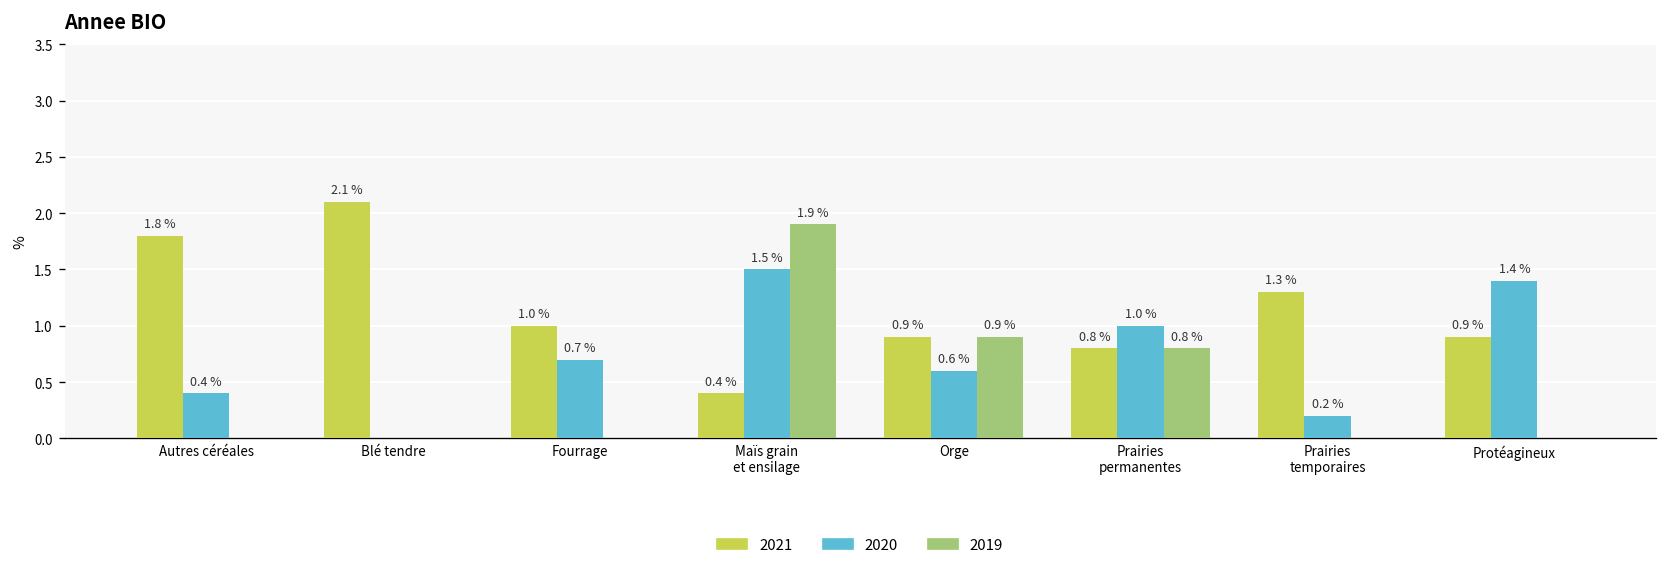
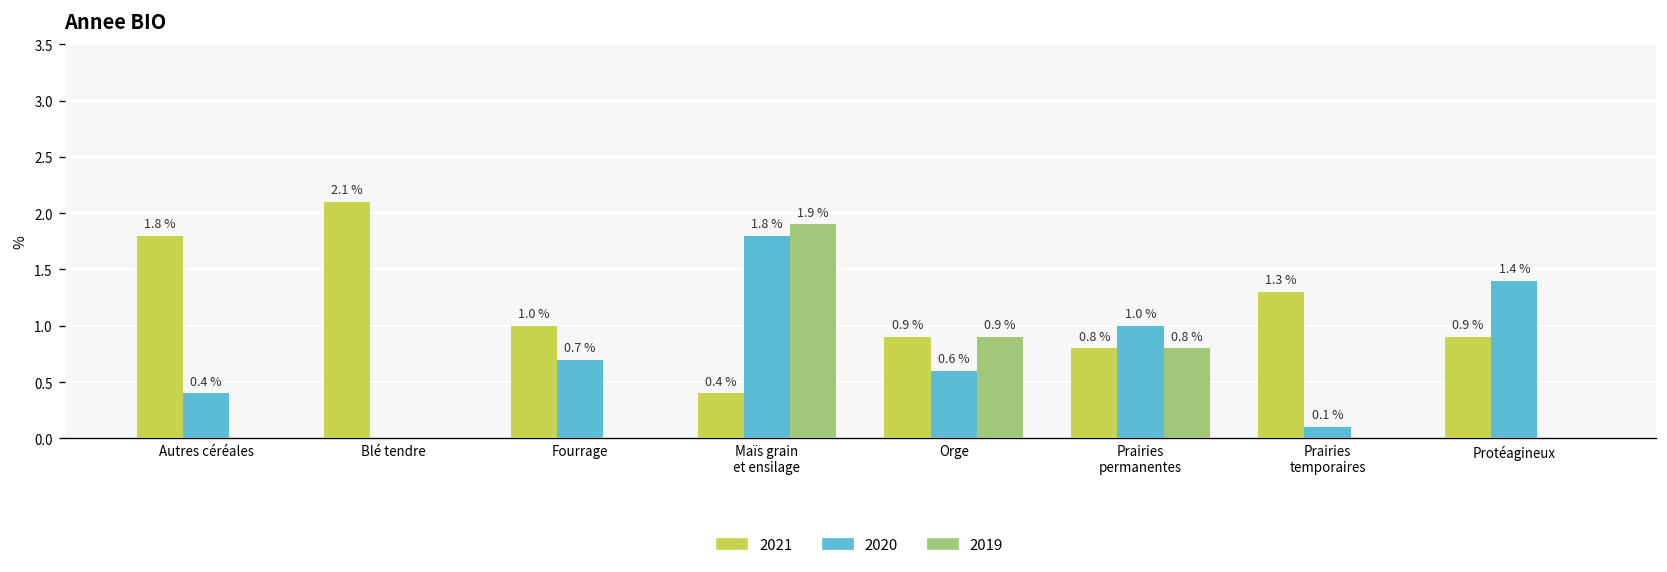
  {
    "2020": {
      "Autres céréales": "0.4 %",
      "Fourrage": "0.7 %",
-     "Maïs grain et ensilage": "1.5 %",
+     "Maïs grain et ensilage": "1.8 %",
      "Orge": "0.6 %",
      "Prairies permanentes": "1.0 %",
-     "Prairies temporaires": "0.2 %",
+     "Prairies temporaires": "0.1 %",
      "Protéagineux": "1.4 %"
    }
  }
